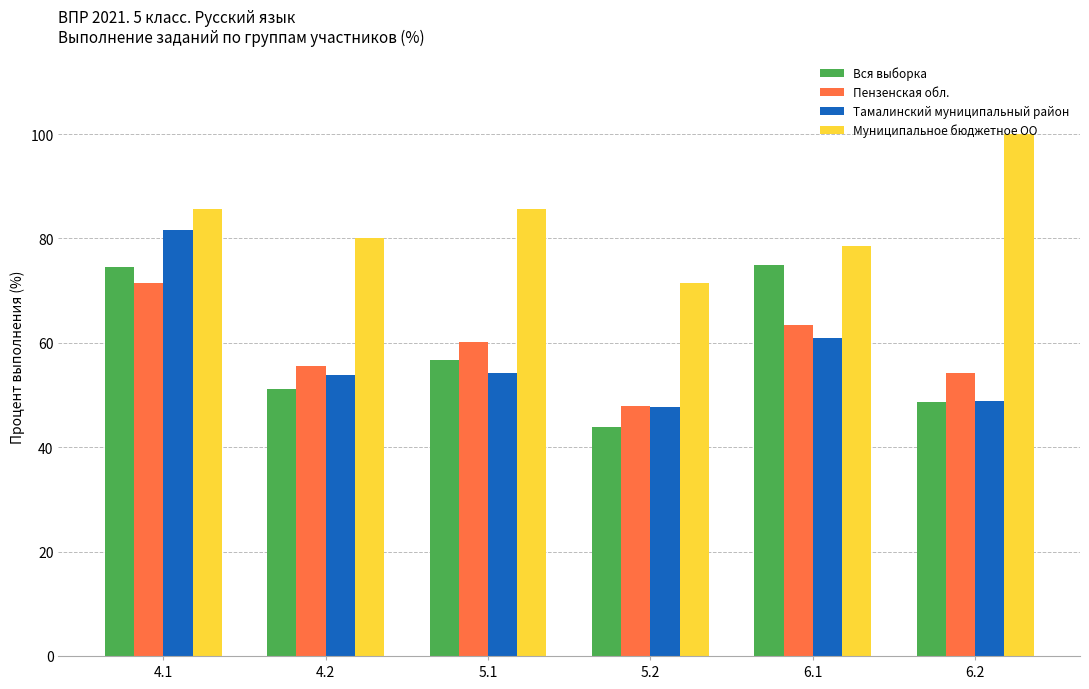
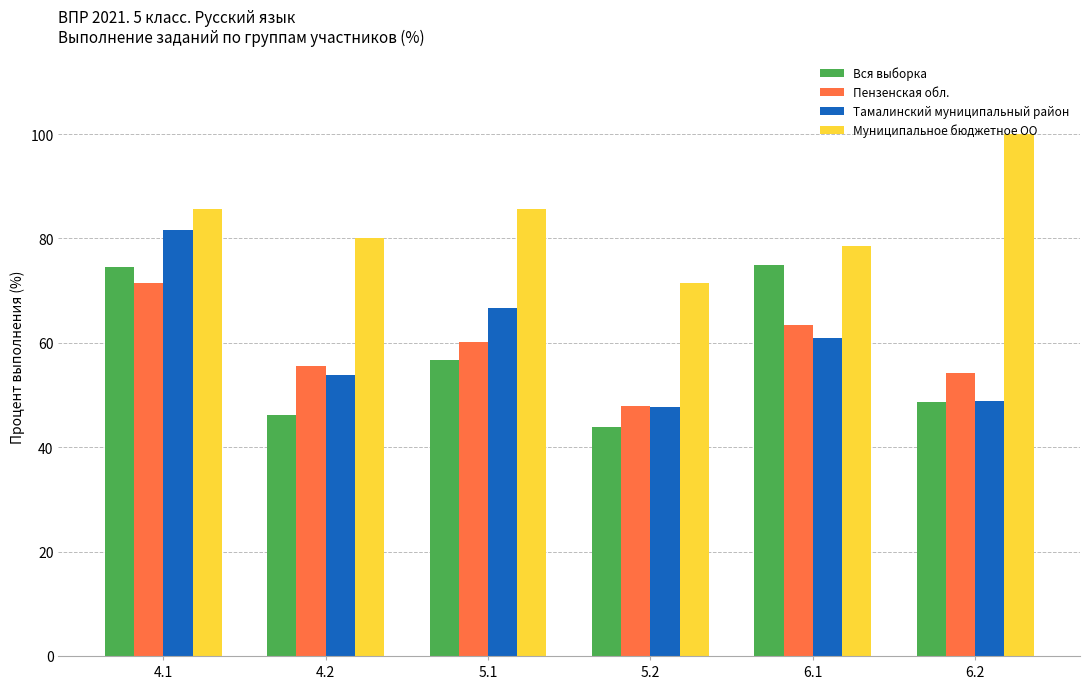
  {
    "Вся выборка": {
      "4.1": 75,
-     "4.2": 51,
+     "4.2": 46,
      "5.1": 57,
      "5.2": 44,
      "6.1": 75,
      "6.2": 49
    },
    "Пензенская обл.": {
      "4.1": 71,
      "4.2": 55,
      "5.1": 60,
      "5.2": 48,
      "6.1": 63,
      "6.2": 54
    },
    "Тамалинский муниципальный район": {
      "4.1": 82,
      "4.2": 54,
-     "5.1": 54,
+     "5.1": 67,
      "5.2": 48,
      "6.1": 61,
      "6.2": 49
    },
    "Муниципальное бюджетное ОО": {
      "4.1": 86,
      "4.2": 80,
      "5.1": 86,
      "5.2": 71,
      "6.1": 79,
      "6.2": 100
    }
  }
